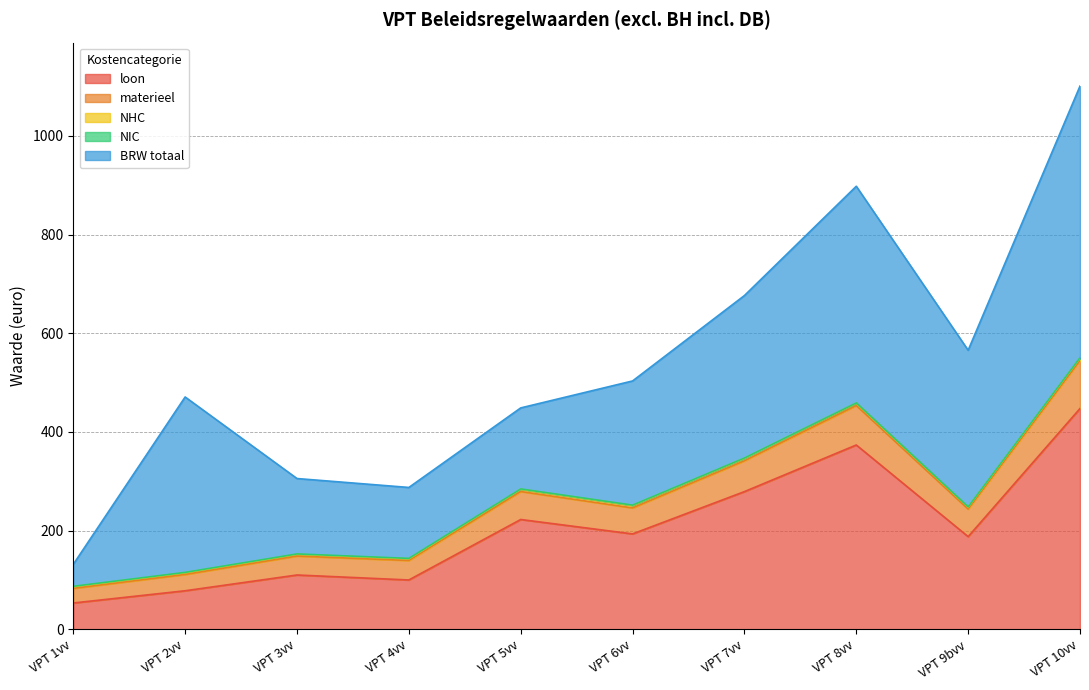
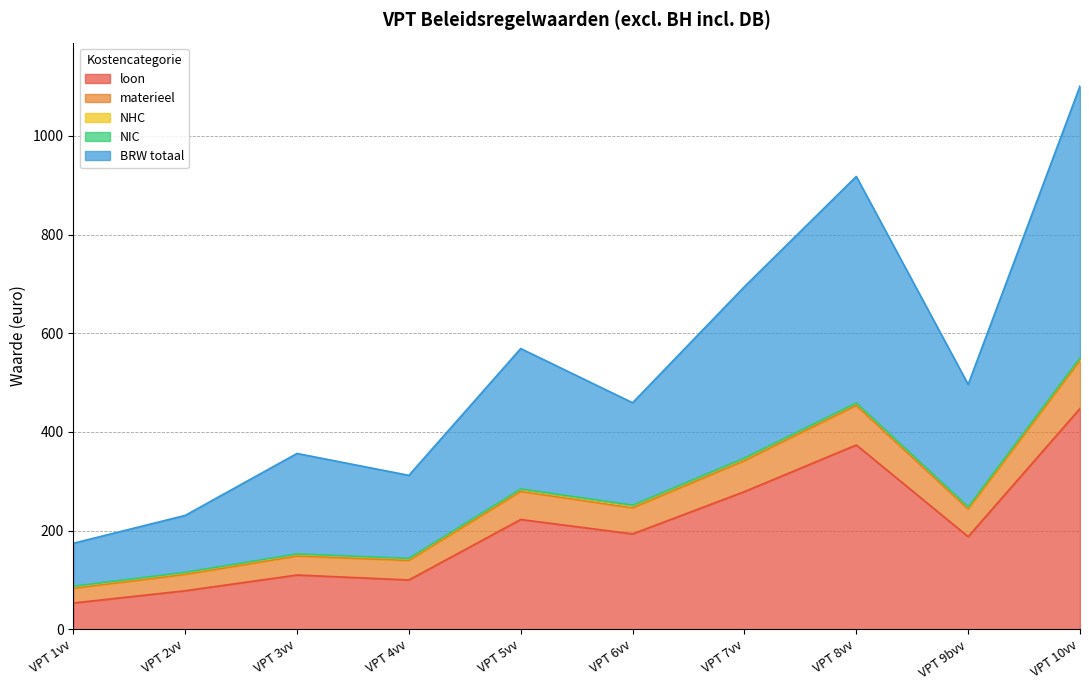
  {
    "BRW totaal": {
-     "VPT 1vv": 40,
-     "VPT 2vv": 360,
-     "VPT 3vv": 150,
-     "VPT 4vv": 140,
-     "VPT 5vv": 160,
-     "VPT 6vv": 250,
-     "VPT 7vv": 330,
-     "VPT 8vv": 440,
-     "VPT 9bvv": 320,
+     "VPT 1vv": 90,
+     "VPT 2vv": 120,
+     "VPT 3vv": 200,
+     "VPT 4vv": 170,
+     "VPT 5vv": 280,
+     "VPT 6vv": 210,
+     "VPT 7vv": 350,
+     "VPT 8vv": 460,
+     "VPT 9bvv": 250,
      "VPT 10vv": 550
    }
  }
